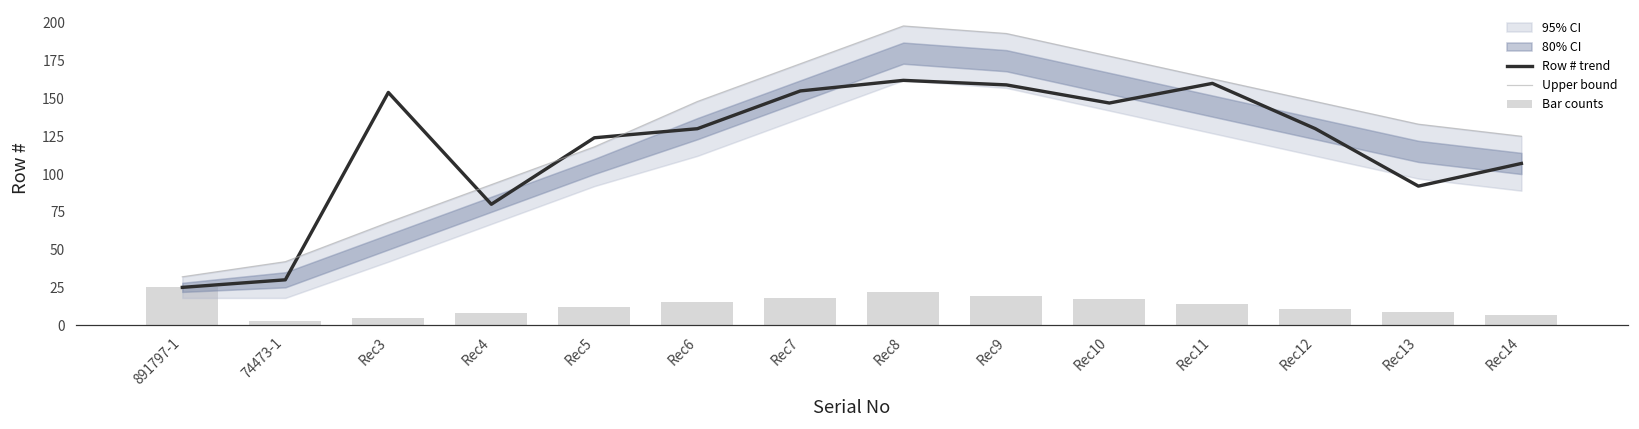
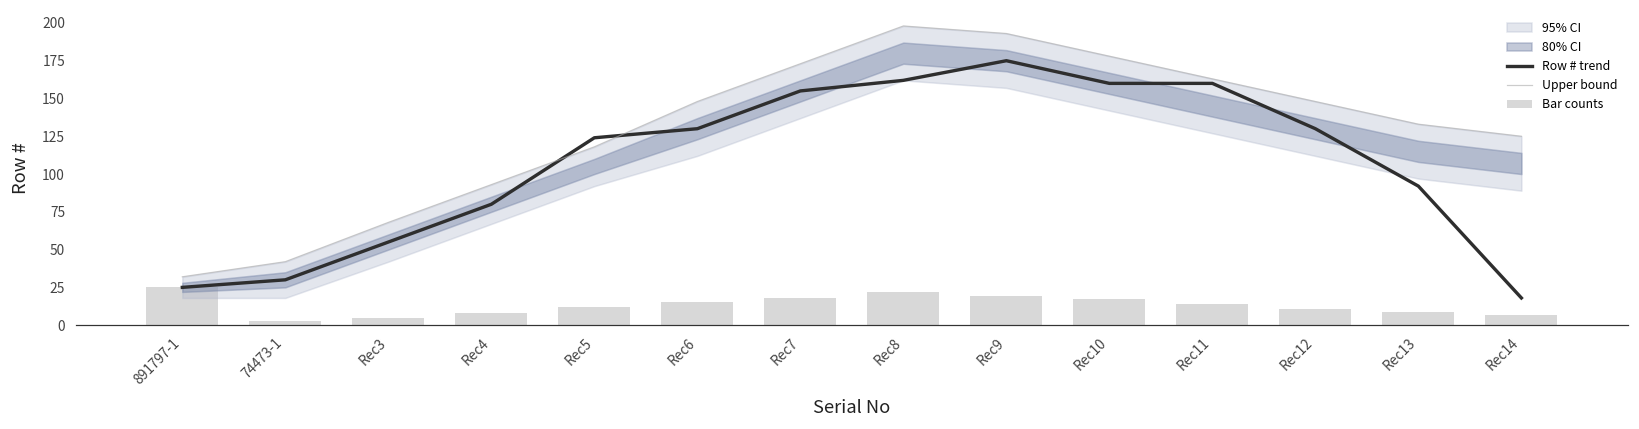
  {
    "Row # trend": {
      "891797-1": 25,
      "74473-1": 30,
-     "Rec3": 154,
+     "Rec3": 55,
      "Rec4": 80,
      "Rec5": 124,
      "Rec6": 130,
      "Rec7": 155,
      "Rec8": 162,
-     "Rec9": 159,
-     "Rec10": 147,
+     "Rec9": 175,
+     "Rec10": 160,
      "Rec11": 160,
      "Rec12": 130,
      "Rec13": 92,
-     "Rec14": 107
+     "Rec14": 18
    }
  }
